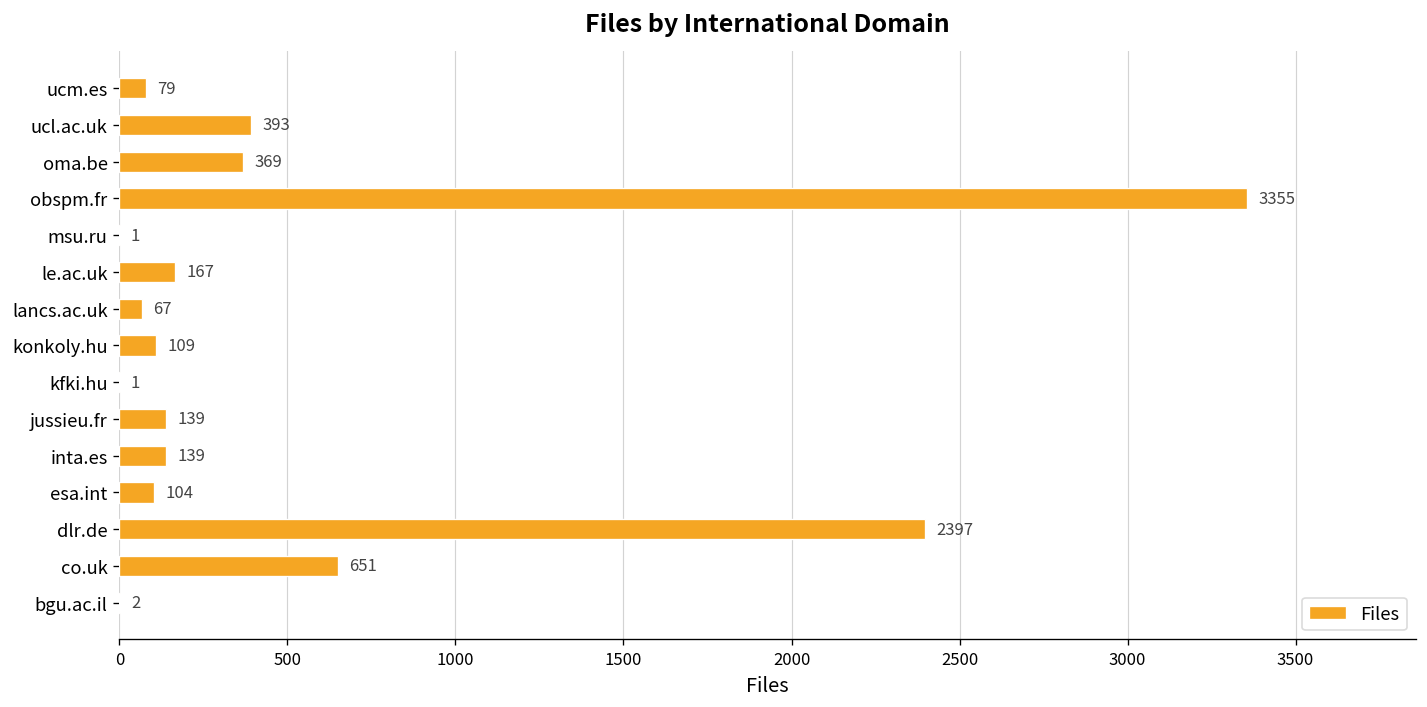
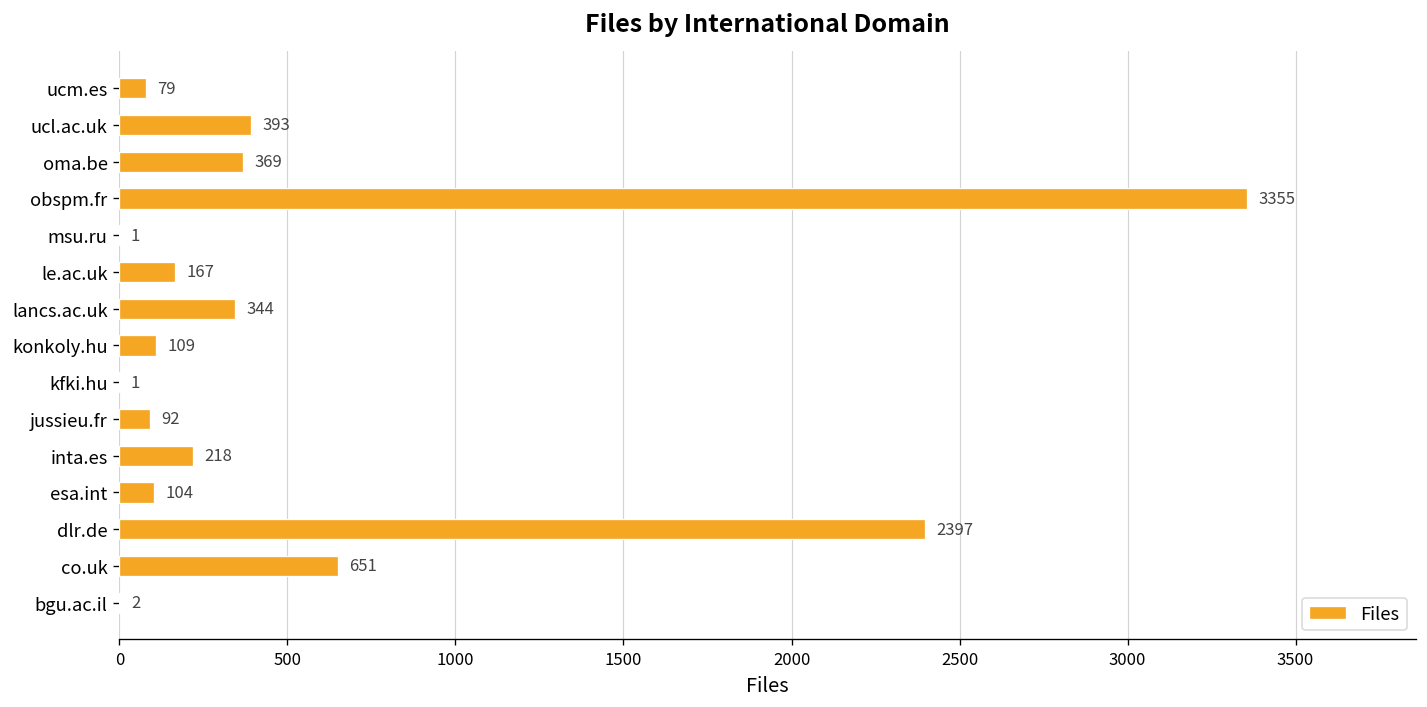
  {
    "ucm.es": 79,
    "ucl.ac.uk": 393,
    "oma.be": 369,
    "obspm.fr": 3355,
    "msu.ru": 1,
    "le.ac.uk": 167,
-   "lancs.ac.uk": 67,
+   "lancs.ac.uk": 344,
    "konkoly.hu": 109,
    "kfki.hu": 1,
-   "jussieu.fr": 139,
-   "inta.es": 139,
+   "jussieu.fr": 92,
+   "inta.es": 218,
    "esa.int": 104,
    "dlr.de": 2397,
    "co.uk": 651,
    "bgu.ac.il": 2
  }
